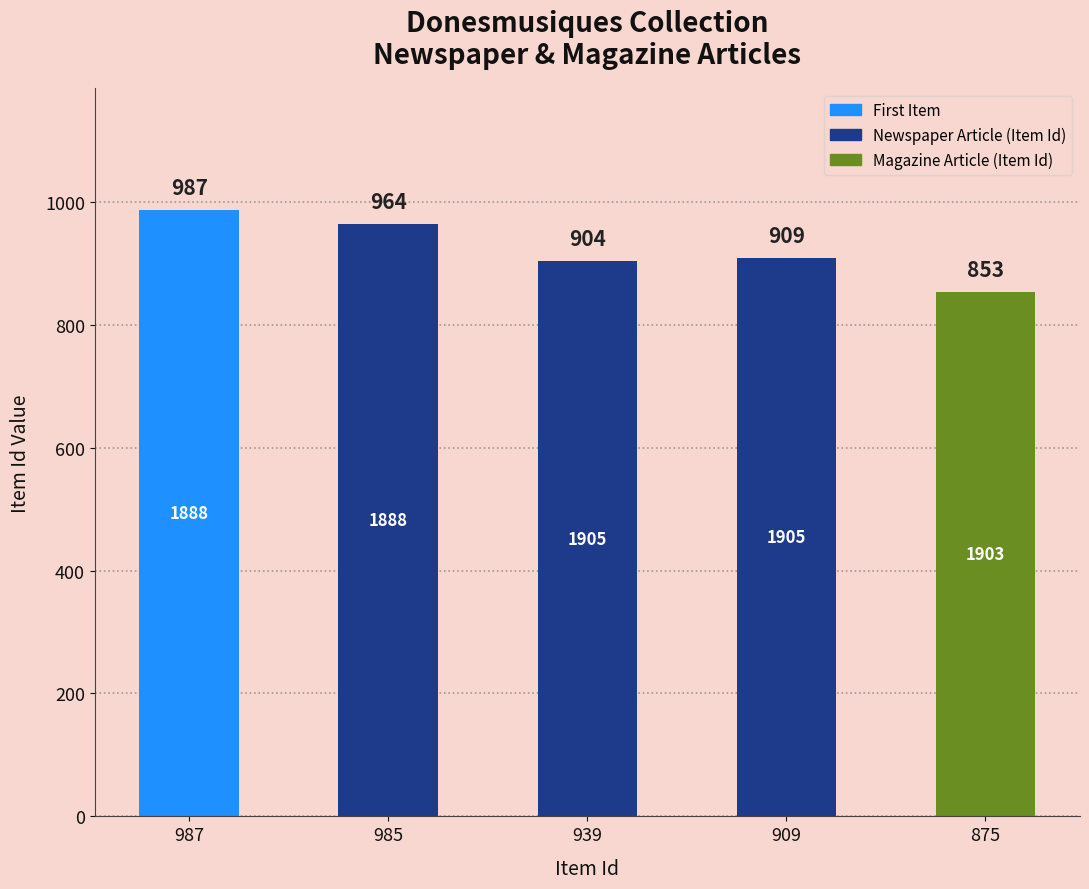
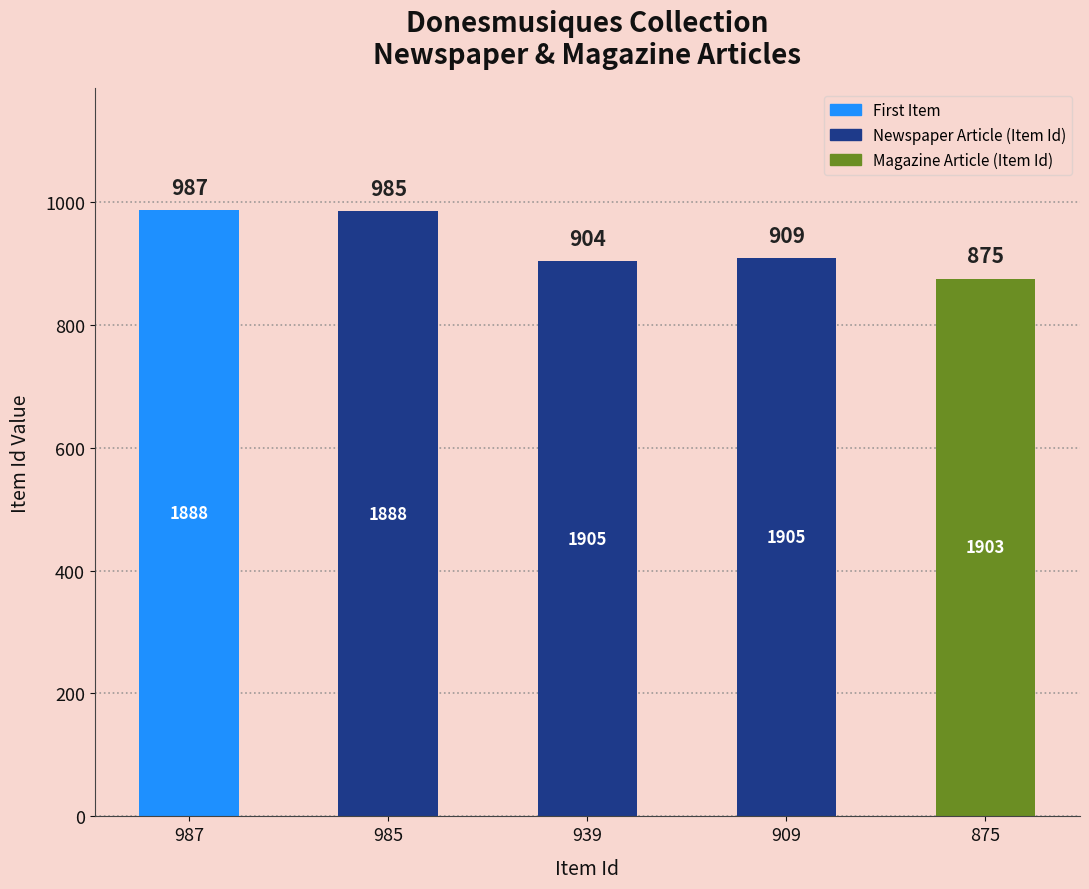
  {
    "987": 987,
-   "985": 964,
+   "985": 985,
    "939": 904,
    "909": 909,
-   "875": 853
+   "875": 875
  }
